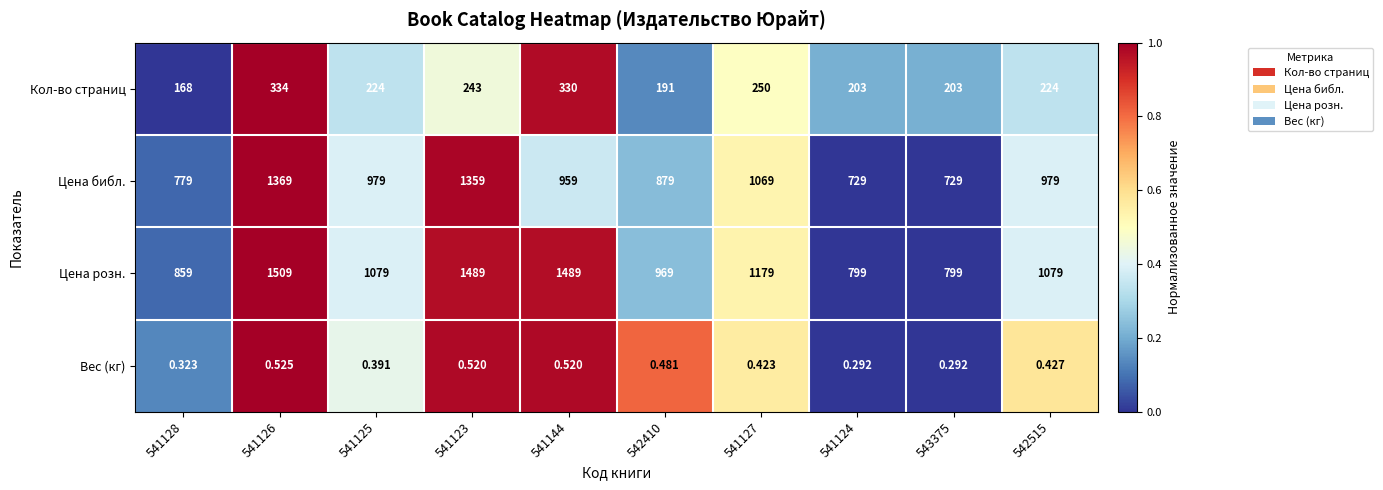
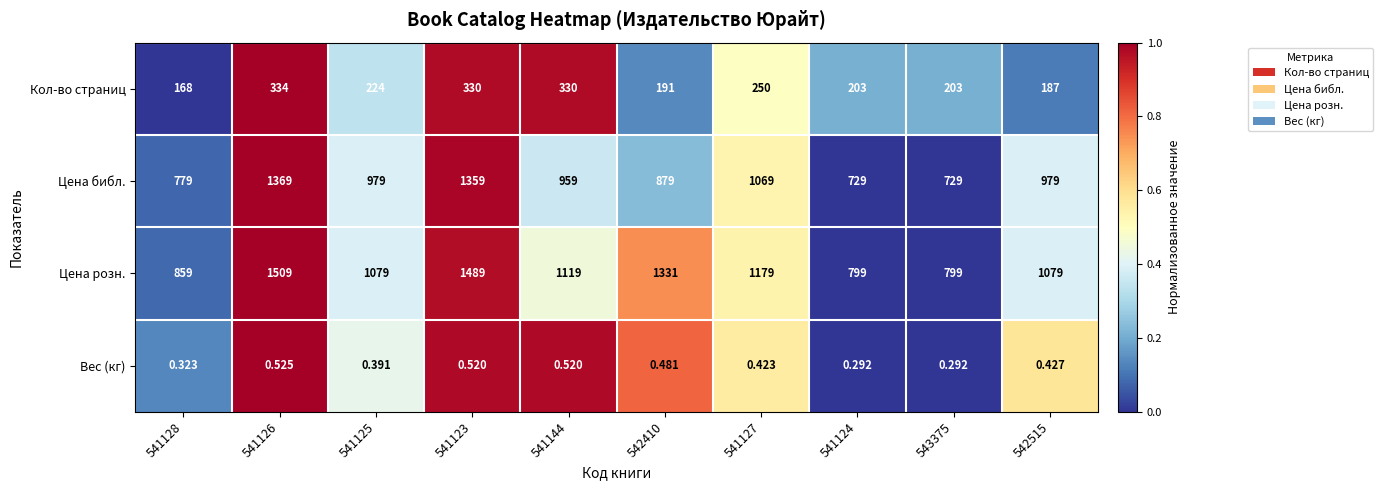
  {
    "Кол-во страниц": {
      "541128": 168,
      "541126": 334,
      "541125": 224,
-     "541123": 243,
+     "541123": 330,
      "541144": 330,
      "542410": 191,
      "541127": 250,
      "541124": 203,
      "543375": 203,
-     "542515": 224
+     "542515": 187
    },
    "Цена библ.": {
      "541128": 779,
      "541126": 1369,
      "541125": 979,
      "541123": 1359,
      "541144": 959,
      "542410": 879,
      "541127": 1069,
      "541124": 729,
      "543375": 729,
      "542515": 979
    },
    "Цена розн.": {
      "541128": 859,
      "541126": 1509,
      "541125": 1079,
      "541123": 1489,
-     "541144": 1489,
-     "542410": 969,
+     "541144": 1119,
+     "542410": 1331,
      "541127": 1179,
      "541124": 799,
      "543375": 799,
      "542515": 1079
    },
    "Вес (кг)": {
      "541128": 0.323,
      "541126": 0.525,
      "541125": 0.391,
      "541123": 0.520,
      "541144": 0.520,
      "542410": 0.481,
      "541127": 0.423,
      "541124": 0.292,
      "543375": 0.292,
      "542515": 0.427
    }
  }
